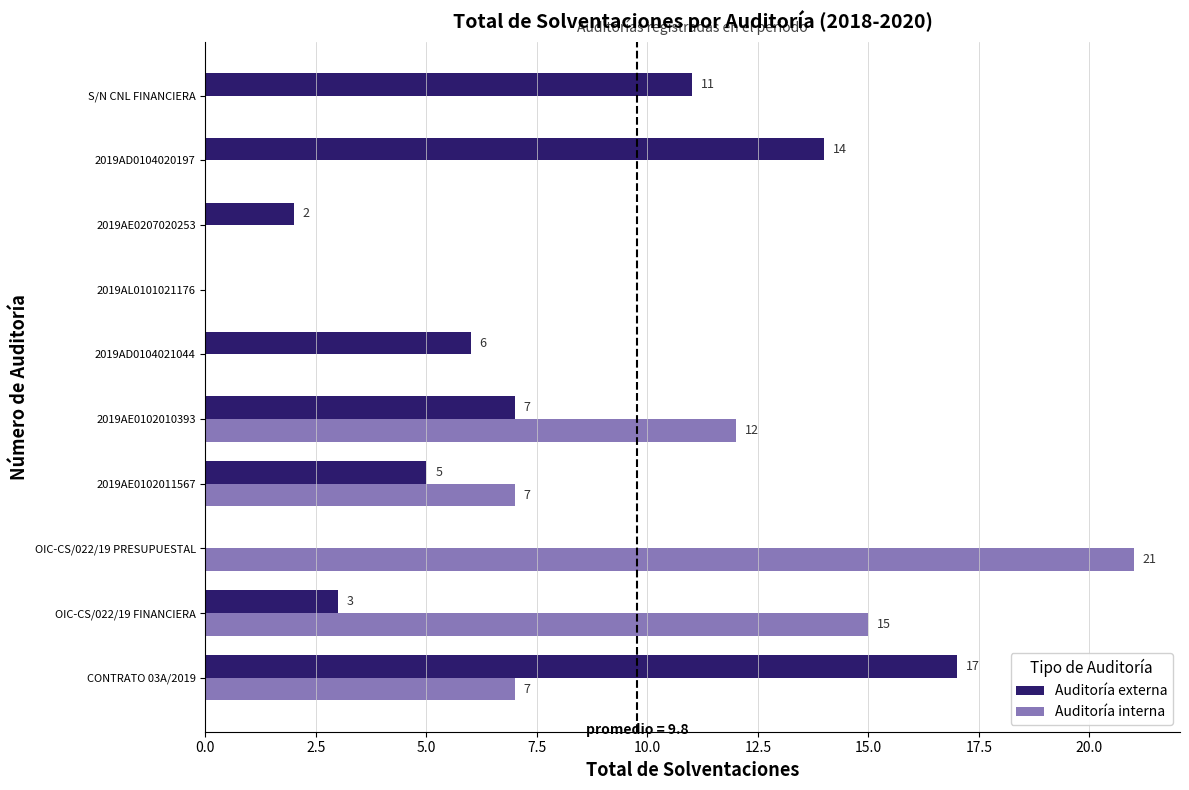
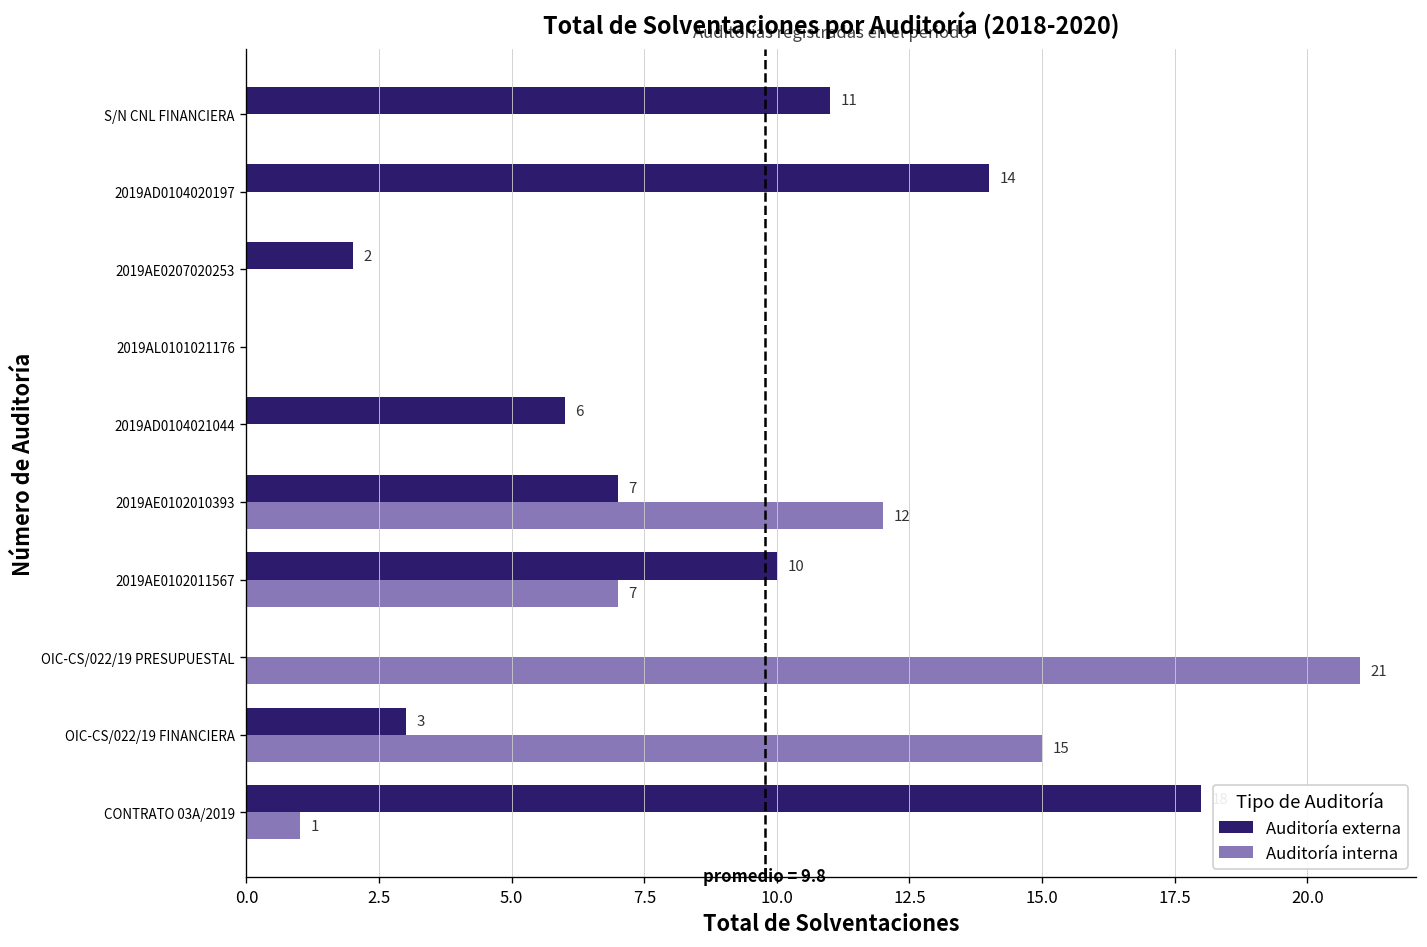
  {
    "Auditoría externa": {
      "S/N CNL FINANCIERA": 11,
      "2019AD0104020197": 14,
      "2019AE0207020253": 2,
      "2019AD0104021044": 6,
      "2019AE0102010393": 7,
-     "2019AE0102011567": 5,
+     "2019AE0102011567": 10,
      "OIC-CS/022/19 FINANCIERA": 3,
-     "CONTRATO 03A/2019": 17
+     "CONTRATO 03A/2019": 18
    },
    "Auditoría interna": {
      "2019AE0102010393": 12,
      "2019AE0102011567": 7,
      "OIC-CS/022/19 PRESUPUESTAL": 21,
      "OIC-CS/022/19 FINANCIERA": 15,
-     "CONTRATO 03A/2019": 7
+     "CONTRATO 03A/2019": 1
    }
  }
